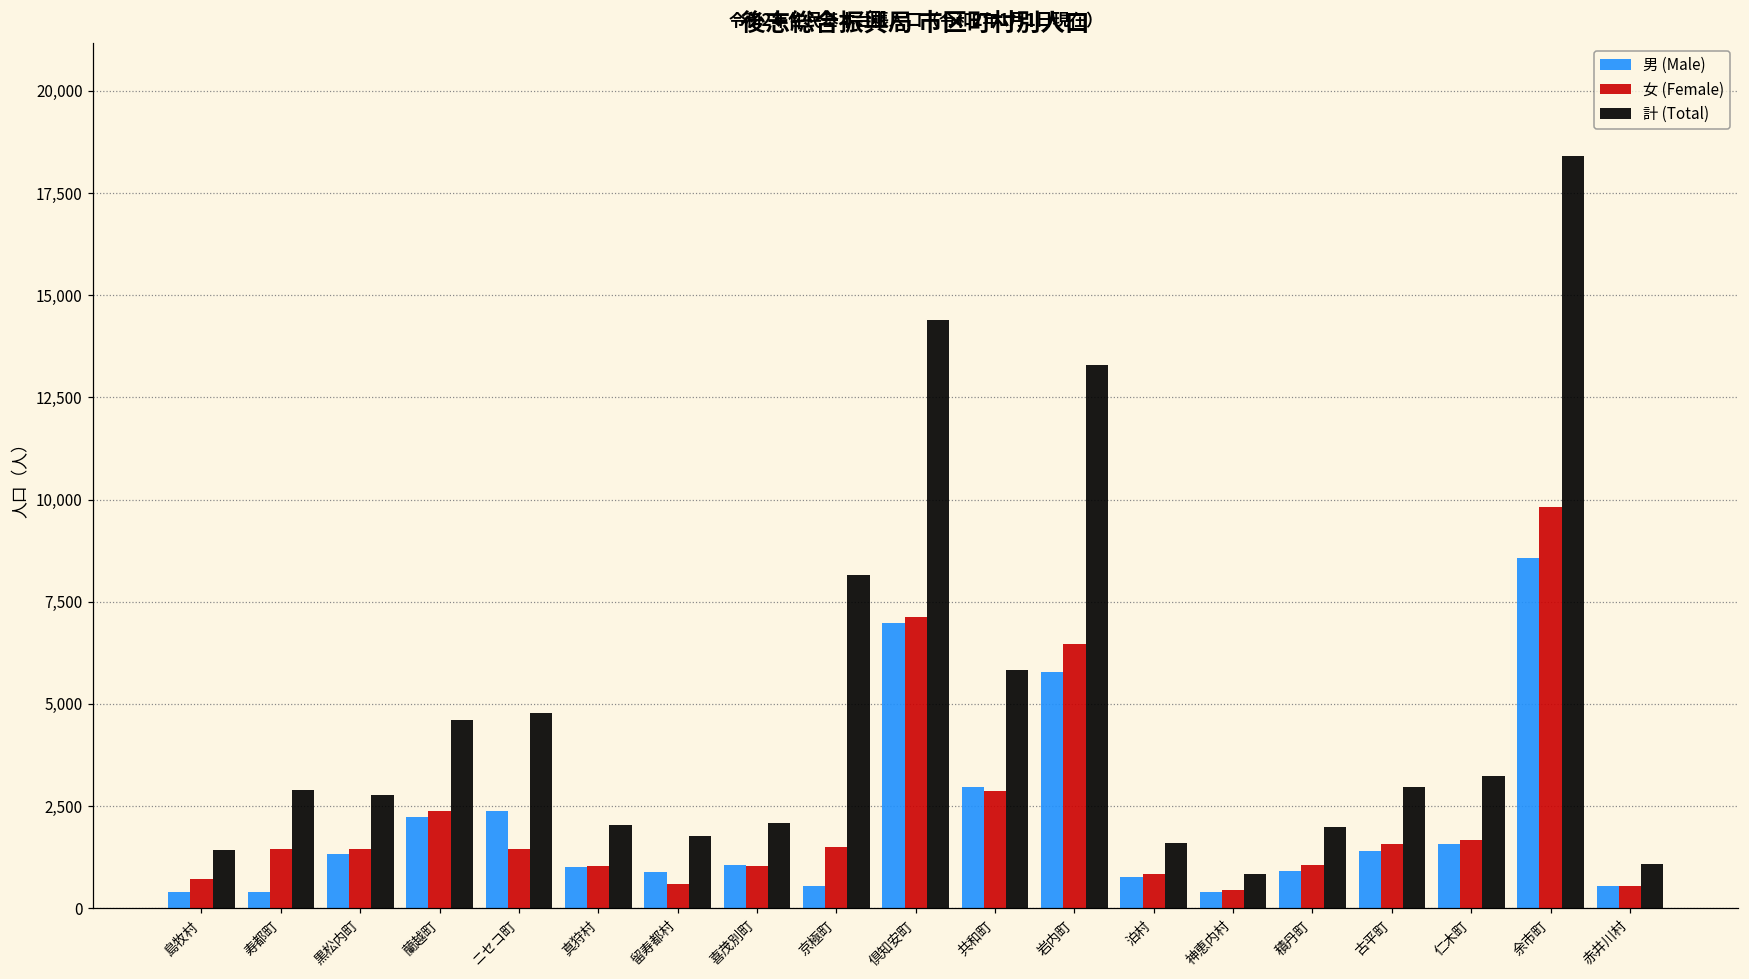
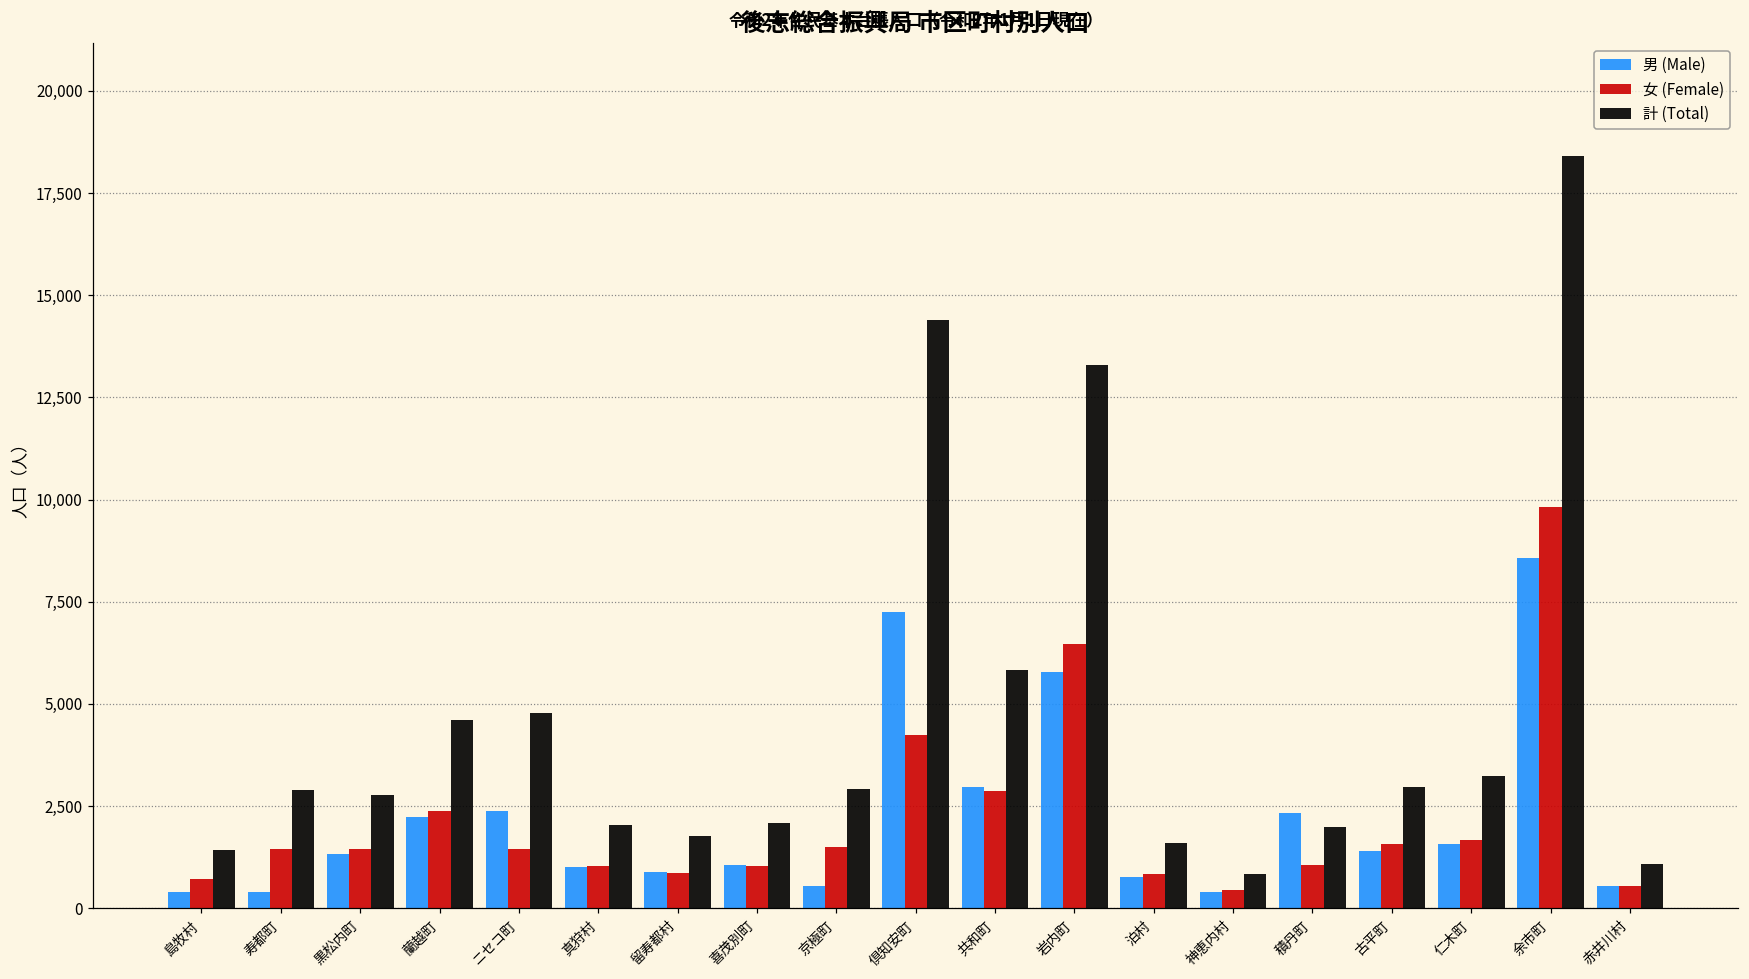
  {
    "男 (Male)": {
      "島牧村": "400",
      "寿都町": "400",
      "黒松内町": "1,300",
      "蘭越町": "2,200",
      "ニセコ町": "2,400",
      "真狩村": "1,000",
      "留寿都村": "900",
      "喜茂別町": "1,100",
      "京極町": "500",
-     "倶知安町": "7,000",
+     "倶知安町": "7,300",
      "共和町": "3,000",
      "岩内町": "5,800",
      "泊村": "800",
      "神恵内村": "400",
-     "積丹町": "900",
+     "積丹町": "2,300",
      "古平町": "1,400",
      "仁木町": "1,600",
      "余市町": "8,600",
      "赤井川村": "500"
    },
    "女 (Female)": {
      "島牧村": "700",
      "寿都町": "1,500",
      "黒松内町": "1,400",
      "蘭越町": "2,400",
      "ニセコ町": "1,500",
      "真狩村": "1,000",
-     "留寿都村": "600",
+     "留寿都村": "900",
      "喜茂別町": "1,000",
      "京極町": "1,500",
-     "倶知安町": "7,100",
+     "倶知安町": "4,200",
      "共和町": "2,900",
      "岩内町": "6,500",
      "泊村": "800",
      "神恵内村": "400",
      "積丹町": "1,100",
      "古平町": "1,600",
      "仁木町": "1,700",
      "余市町": "9,800",
      "赤井川村": "600"
    },
    "計 (Total)": {
      "島牧村": "1,400",
      "寿都町": "2,900",
      "黒松内町": "2,800",
      "蘭越町": "4,600",
      "ニセコ町": "4,800",
      "真狩村": "2,000",
      "留寿都村": "1,800",
      "喜茂別町": "2,100",
-     "京極町": "8,200",
+     "京極町": "2,900",
      "倶知安町": "14,400",
      "共和町": "5,800",
      "岩内町": "13,300",
      "泊村": "1,600",
      "神恵内村": "800",
      "積丹町": "2,000",
      "古平町": "3,000",
      "仁木町": "3,200",
      "余市町": "18,400",
      "赤井川村": "1,100"
    }
  }
